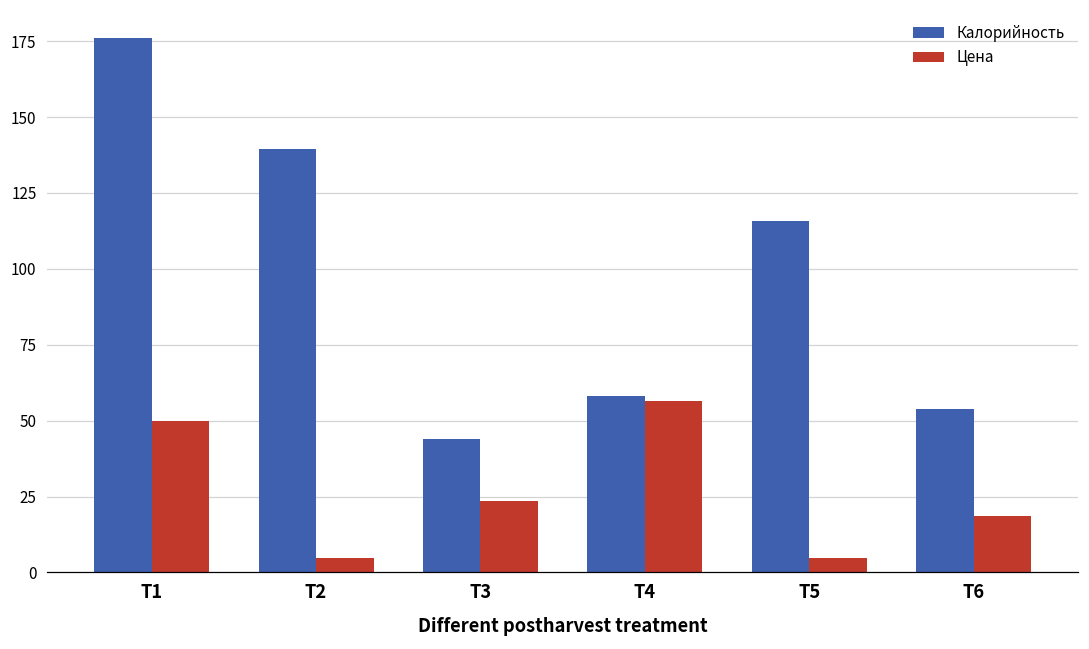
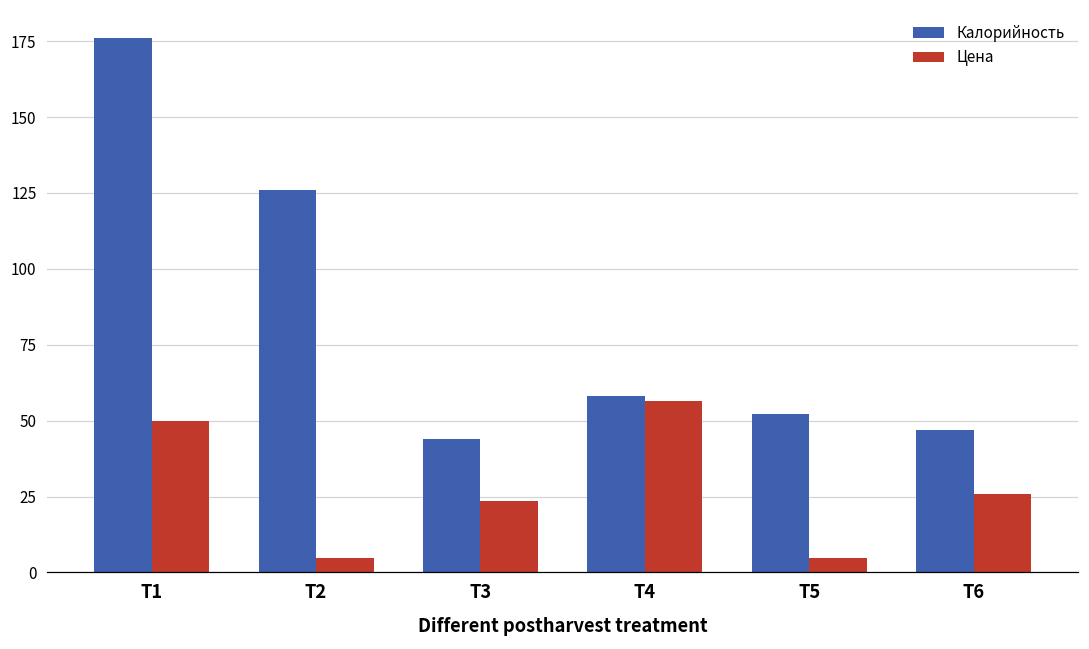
  {
    "Калорийность": {
      "T1": 176,
-     "T2": 140,
+     "T2": 126,
      "T3": 44,
      "T4": 58,
-     "T5": 116,
-     "T6": 54
+     "T5": 52,
+     "T6": 47
    },
    "Цена": {
      "T1": 50,
      "T2": 5,
      "T3": 23,
      "T4": 56,
      "T5": 5,
-     "T6": 19
+     "T6": 26
    }
  }
